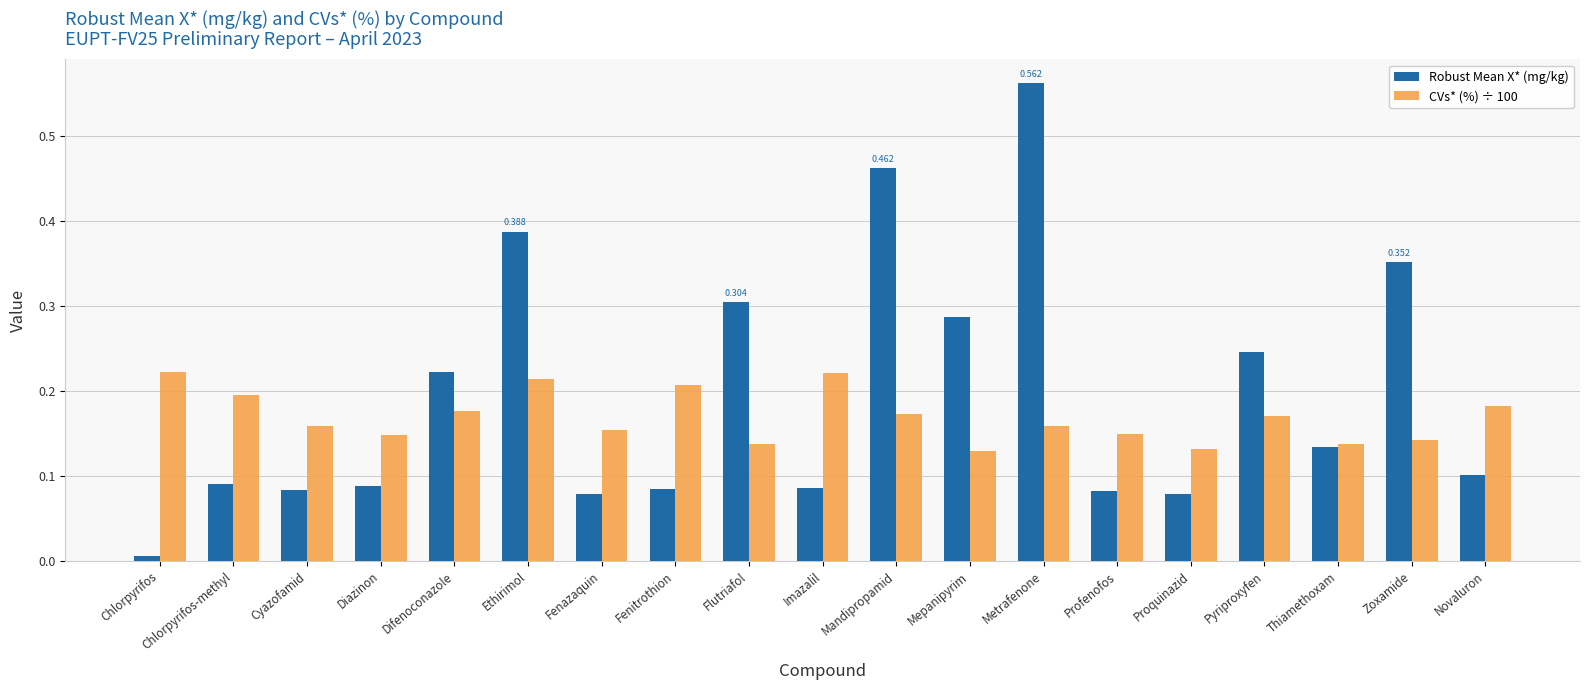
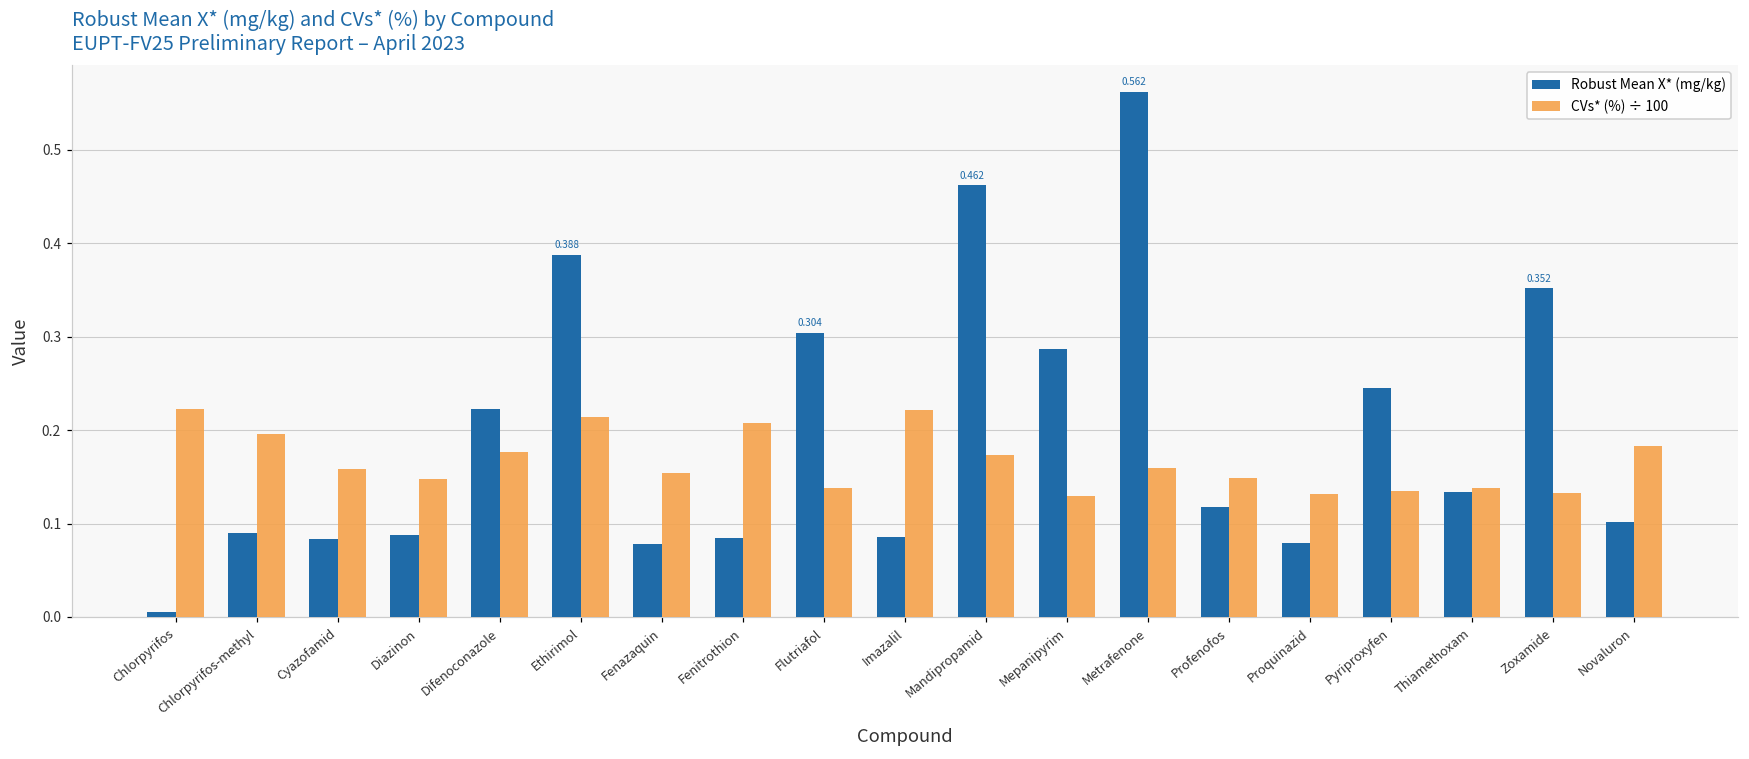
  {
    "Robust Mean X* (mg/kg)": {
      "Chlorpyrifos": 0.01,
      "Chlorpyrifos-methyl": 0.09,
      "Cyazofamid": 0.08,
      "Diazinon": 0.09,
      "Difenoconazole": 0.22,
      "Fenazaquin": 0.08,
      "Fenitrothion": 0.08,
      "Imazalil": 0.09,
      "Mepanipyrim": 0.29,
-     "Profenofos": 0.08,
+     "Profenofos": 0.12,
      "Proquinazid": 0.08,
      "Pyriproxyfen": 0.25,
      "Thiamethoxam": 0.13,
      "Novaluron": 0.10
    },
    "CVs* (%) ÷ 100": {
      "Chlorpyrifos": 0.22,
      "Chlorpyrifos-methyl": 0.20,
      "Cyazofamid": 0.16,
      "Diazinon": 0.15,
      "Difenoconazole": 0.18,
      "Ethirimol": 0.21,
      "Fenazaquin": 0.15,
      "Fenitrothion": 0.21,
      "Flutriafol": 0.14,
      "Imazalil": 0.22,
      "Mandipropamid": 0.17,
      "Mepanipyrim": 0.13,
      "Metrafenone": 0.16,
      "Profenofos": 0.15,
      "Proquinazid": 0.13,
-     "Pyriproxyfen": 0.17,
+     "Pyriproxyfen": 0.13,
      "Thiamethoxam": 0.14,
-     "Zoxamide": 0.14,
+     "Zoxamide": 0.13,
      "Novaluron": 0.18
    }
  }
